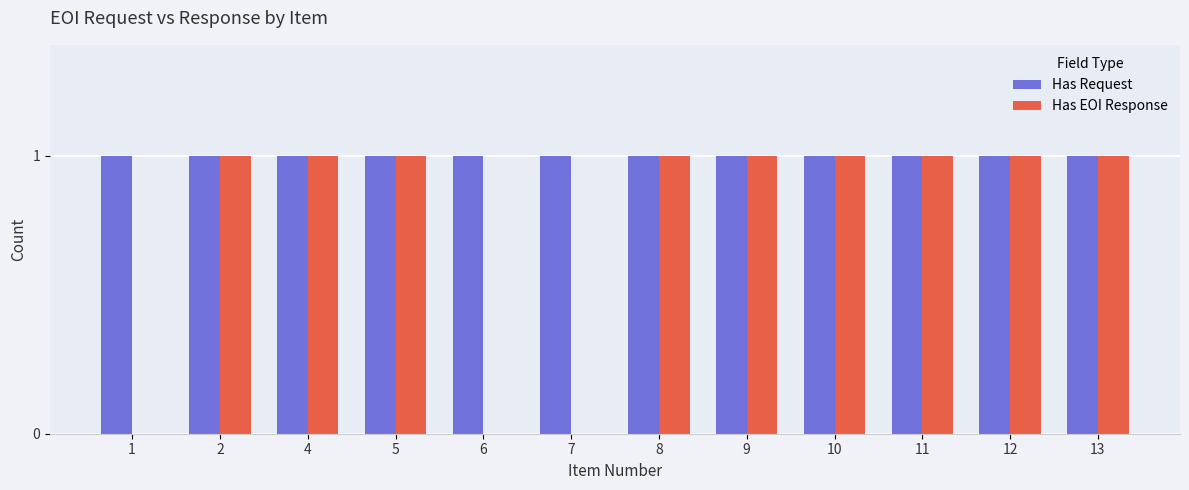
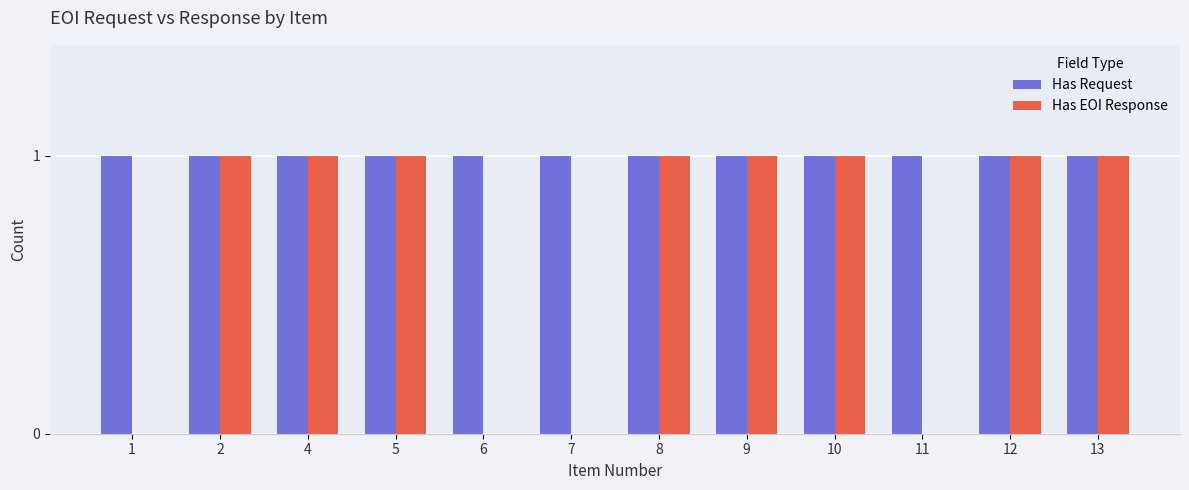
  {
    "Has Request": {
      "1": 1,
      "2": 1,
      "4": 1,
      "5": 1,
      "6": 1,
      "7": 1,
      "8": 1,
      "9": 1,
      "10": 1,
      "11": 1,
      "12": 1,
      "13": 1
    },
    "Has EOI Response": {
      "1": 0,
      "2": 1,
      "4": 1,
      "5": 1,
      "6": 0,
      "7": 0,
      "8": 1,
      "9": 1,
      "10": 1,
-     "11": 1,
+     "11": 0,
      "12": 1,
      "13": 1
    }
  }
